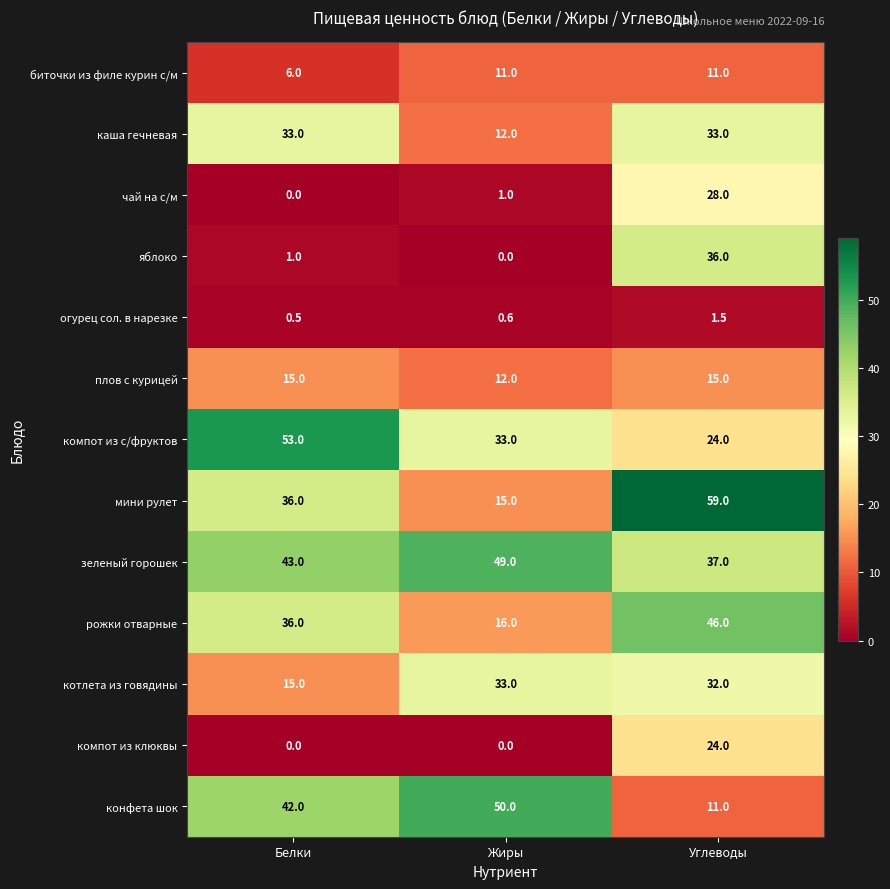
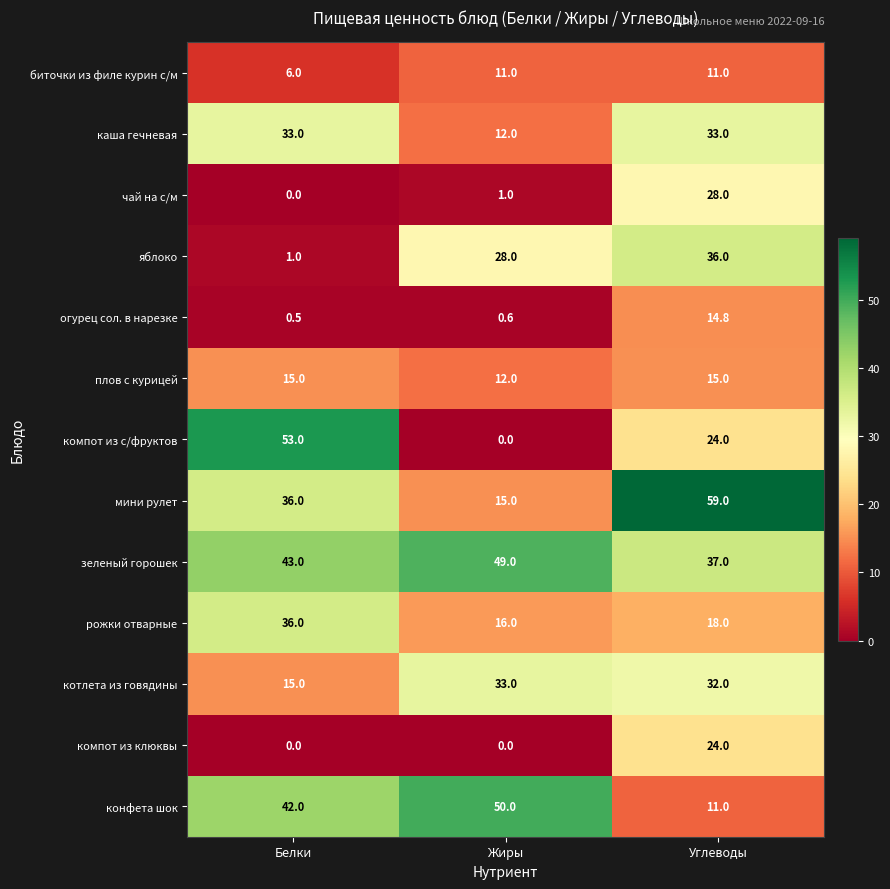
  {
    "биточки из филе курин с/м": {
      "Белки": 6.0,
      "Жиры": 11.0,
      "Углеводы": 11.0
    },
    "каша гечневая": {
      "Белки": 33.0,
      "Жиры": 12.0,
      "Углеводы": 33.0
    },
    "чай на с/м": {
      "Белки": 0.0,
      "Жиры": 1.0,
      "Углеводы": 28.0
    },
    "яблоко": {
      "Белки": 1.0,
-     "Жиры": 0.0,
+     "Жиры": 28.0,
      "Углеводы": 36.0
    },
    "огурец сол. в нарезке": {
      "Белки": 0.5,
      "Жиры": 0.6,
-     "Углеводы": 1.5
+     "Углеводы": 14.8
    },
    "плов с курицей": {
      "Белки": 15.0,
      "Жиры": 12.0,
      "Углеводы": 15.0
    },
    "компот из с/фруктов": {
      "Белки": 53.0,
-     "Жиры": 33.0,
+     "Жиры": 0.0,
      "Углеводы": 24.0
    },
    "мини рулет": {
      "Белки": 36.0,
      "Жиры": 15.0,
      "Углеводы": 59.0
    },
    "зеленый горошек": {
      "Белки": 43.0,
      "Жиры": 49.0,
      "Углеводы": 37.0
    },
    "рожки отварные": {
      "Белки": 36.0,
      "Жиры": 16.0,
-     "Углеводы": 46.0
+     "Углеводы": 18.0
    },
    "котлета из говядины": {
      "Белки": 15.0,
      "Жиры": 33.0,
      "Углеводы": 32.0
    },
    "компот из клюквы": {
      "Белки": 0.0,
      "Жиры": 0.0,
      "Углеводы": 24.0
    },
    "конфета шок": {
      "Белки": 42.0,
      "Жиры": 50.0,
      "Углеводы": 11.0
    }
  }
